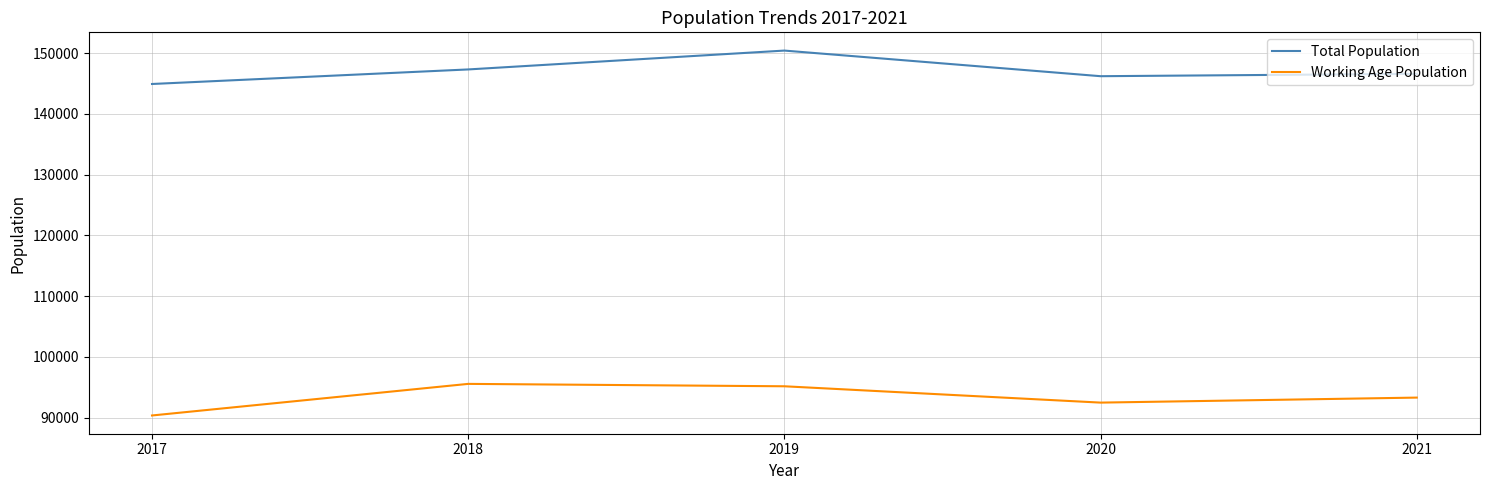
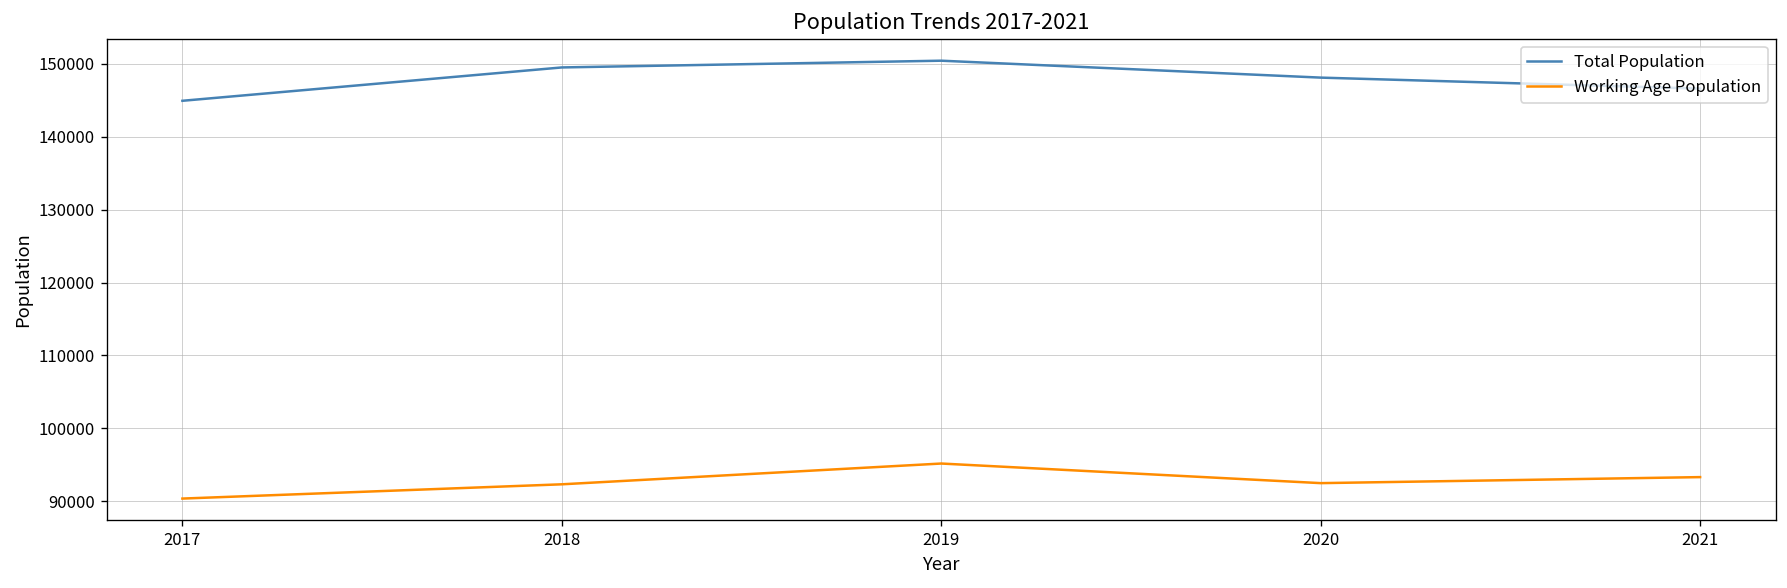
  {
    "Total Population": {
      "2017": 145000,
-     "2018": 147000,
+     "2018": 149000,
      "2019": 150000,
-     "2020": 146000
+     "2020": 148000
    },
    "Working Age Population": {
      "2017": 90000,
-     "2018": 96000,
+     "2018": 92000,
      "2019": 95000,
      "2020": 92000,
      "2021": 93000
    }
  }
